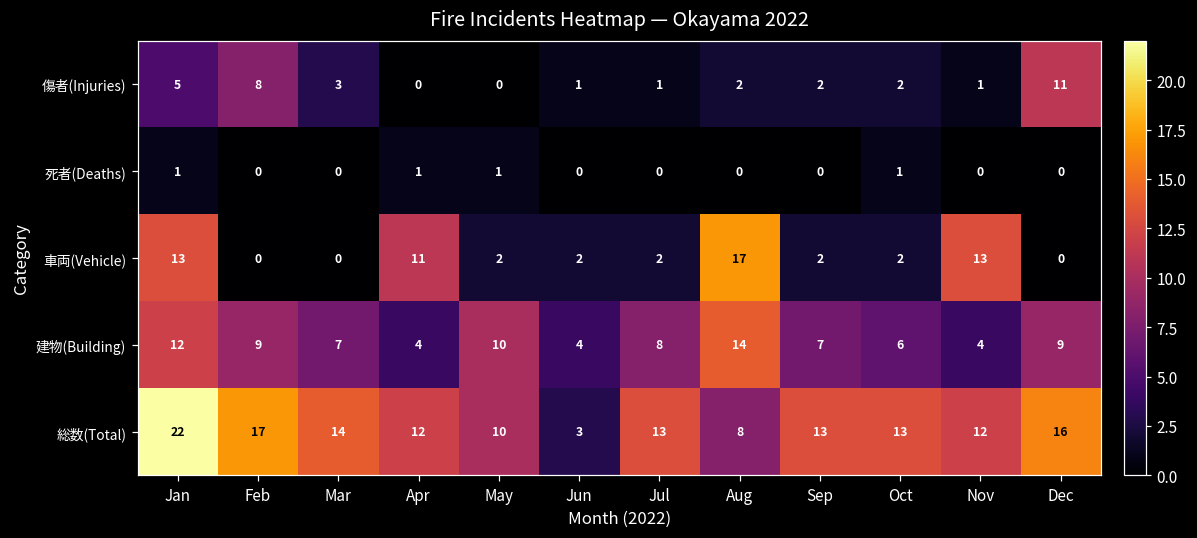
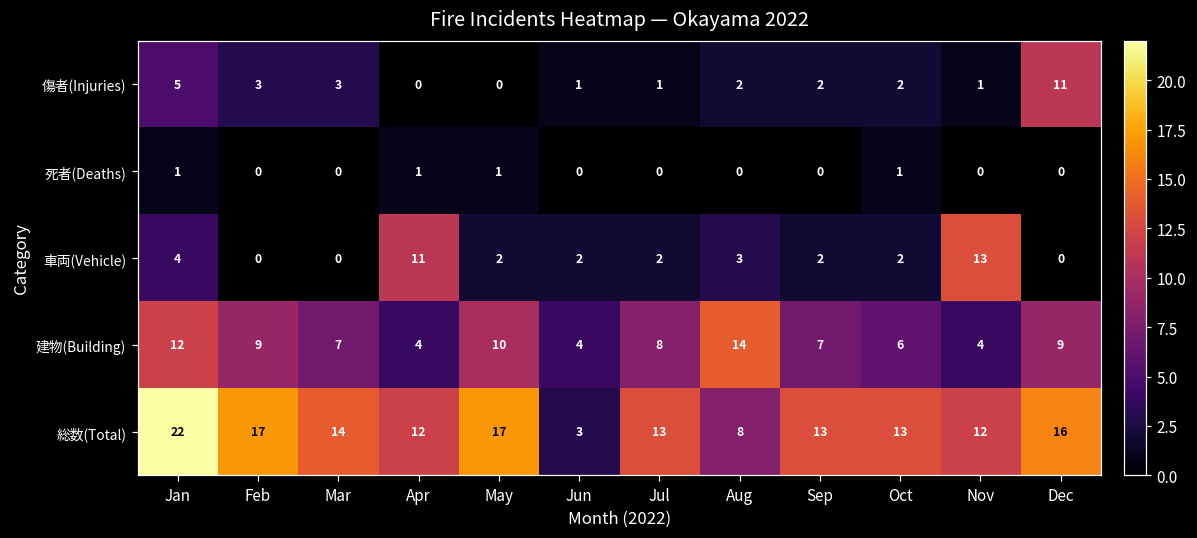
  {
    "傷者(Injuries)": {
      "Jan": 5,
-     "Feb": 8,
+     "Feb": 3,
      "Mar": 3,
      "Apr": 0,
      "May": 0,
      "Jun": 1,
      "Jul": 1,
      "Aug": 2,
      "Sep": 2,
      "Oct": 2,
      "Nov": 1,
      "Dec": 11
    },
    "死者(Deaths)": {
      "Jan": 1,
      "Feb": 0,
      "Mar": 0,
      "Apr": 1,
      "May": 1,
      "Jun": 0,
      "Jul": 0,
      "Aug": 0,
      "Sep": 0,
      "Oct": 1,
      "Nov": 0,
      "Dec": 0
    },
    "車両(Vehicle)": {
-     "Jan": 13,
+     "Jan": 4,
      "Feb": 0,
      "Mar": 0,
      "Apr": 11,
      "May": 2,
      "Jun": 2,
      "Jul": 2,
-     "Aug": 17,
+     "Aug": 3,
      "Sep": 2,
      "Oct": 2,
      "Nov": 13,
      "Dec": 0
    },
    "建物(Building)": {
      "Jan": 12,
      "Feb": 9,
      "Mar": 7,
      "Apr": 4,
      "May": 10,
      "Jun": 4,
      "Jul": 8,
      "Aug": 14,
      "Sep": 7,
      "Oct": 6,
      "Nov": 4,
      "Dec": 9
    },
    "総数(Total)": {
      "Jan": 22,
      "Feb": 17,
      "Mar": 14,
      "Apr": 12,
-     "May": 10,
+     "May": 17,
      "Jun": 3,
      "Jul": 13,
      "Aug": 8,
      "Sep": 13,
      "Oct": 13,
      "Nov": 12,
      "Dec": 16
    }
  }
